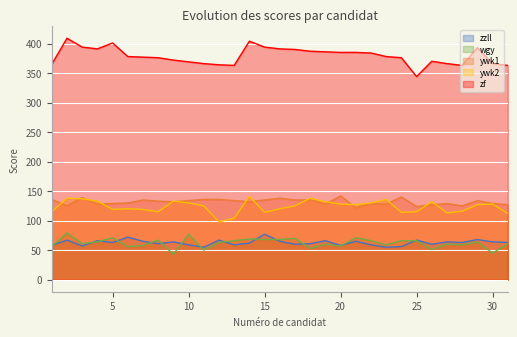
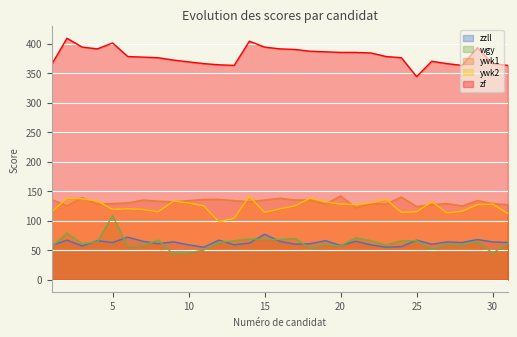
  {
    "zzll": {
      "5": 60,
      "10": 60,
      "15": 80,
      "30": 60
    },
    "wgy": {
-     "5": 70,
-     "10": 80,
+     "5": 110,
+     "10": 50,
      "15": 70,
      "30": 50
    },
    "zf": {
      "5": 400,
      "10": 370,
      "15": 390,
      "20": 390,
      "25": 340
    }
  }
